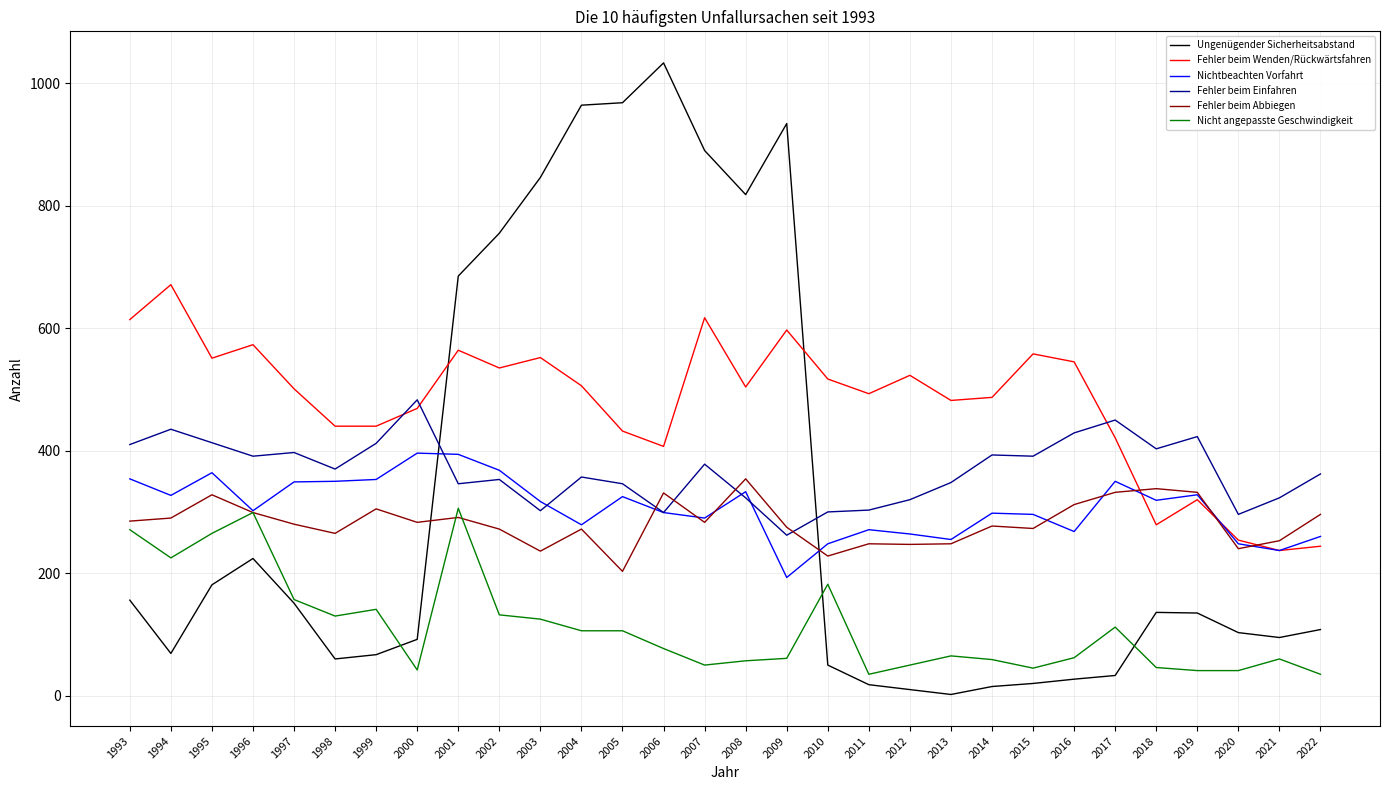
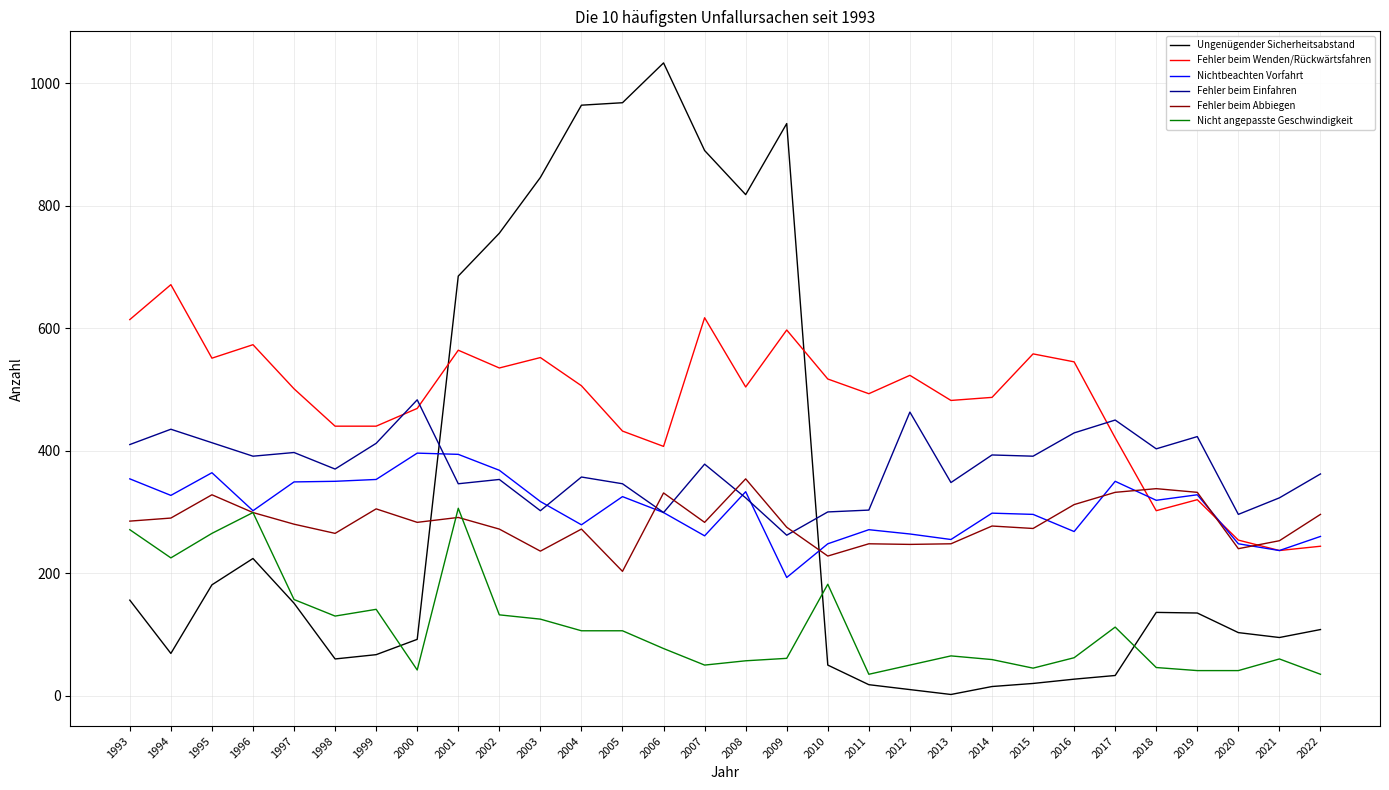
  {
    "Ungenügender Sicherheitsabstand": {
      "1993": 160,
      "1994": 70,
      "1995": 180,
      "1996": 220,
      "1997": 150,
      "1998": 60,
      "1999": 70,
      "2000": 90,
      "2001": 690,
      "2002": 760,
      "2003": 850,
      "2004": 960,
      "2005": 970,
      "2006": 1030,
      "2007": 890,
      "2008": 820,
      "2009": 930,
      "2010": 50,
      "2011": 20,
      "2012": 10,
      "2013": 0,
      "2014": 20,
      "2015": 20,
      "2016": 30,
      "2017": 30,
      "2018": 140,
      "2019": 140,
      "2020": 100,
      "2021": 100,
      "2022": 110
    },
    "Fehler beim Wenden/Rückwärtsfahren": {
      "1993": 610,
      "1994": 670,
      "1995": 550,
      "1996": 570,
      "1997": 500,
      "1998": 440,
      "1999": 440,
      "2000": 470,
      "2001": 560,
      "2002": 540,
      "2003": 550,
      "2004": 510,
      "2005": 430,
      "2006": 410,
      "2007": 620,
      "2008": 500,
      "2009": 600,
      "2010": 520,
      "2011": 490,
      "2012": 520,
      "2013": 480,
      "2014": 490,
      "2015": 560,
      "2016": 550,
      "2017": 420,
-     "2018": 280,
+     "2018": 300,
      "2019": 320,
      "2020": 250,
      "2022": 240
    },
    "Nichtbeachten Vorfahrt": {
      "1993": 350,
      "1994": 330,
      "1995": 360,
      "1997": 350,
      "1998": 350,
      "1999": 350,
      "2000": 400,
      "2001": 390,
      "2002": 370,
      "2003": 320,
      "2004": 280,
      "2005": 330,
-     "2007": 290,
+     "2007": 260,
      "2008": 330,
      "2009": 190,
      "2010": 250,
      "2011": 270,
      "2012": 260,
      "2013": 260,
      "2014": 300,
      "2015": 300,
      "2016": 270,
      "2017": 350,
      "2018": 320,
      "2020": 250,
      "2022": 260
    },
    "Fehler beim Einfahren": {
      "1993": 410,
      "1994": 440,
      "1995": 410,
      "1996": 390,
      "1997": 400,
      "1998": 370,
      "1999": 410,
      "2000": 480,
      "2001": 350,
      "2002": 350,
      "2003": 300,
      "2004": 360,
      "2005": 350,
      "2007": 380,
      "2008": 320,
      "2009": 260,
      "2010": 300,
      "2011": 300,
-     "2012": 320,
+     "2012": 460,
      "2013": 350,
      "2014": 390,
      "2015": 390,
      "2016": 430,
      "2017": 450,
      "2018": 400,
      "2019": 420,
      "2020": 300,
      "2021": 320,
      "2022": 360
    },
    "Fehler beim Abbiegen": {
      "1993": 290,
      "1994": 290,
      "1995": 330,
      "1997": 280,
      "1998": 270,
      "1999": 310,
      "2000": 280,
      "2001": 290,
      "2002": 270,
      "2003": 240,
      "2004": 270,
      "2005": 200,
      "2006": 330,
      "2007": 280,
      "2008": 350,
      "2009": 280,
      "2010": 230,
      "2011": 250,
      "2012": 250,
      "2013": 250,
      "2014": 280,
      "2015": 270,
      "2016": 310,
      "2017": 330,
      "2018": 340,
      "2020": 240,
      "2021": 250,
      "2022": 300
    },
    "Nicht angepasste Geschwindigkeit": {
      "1993": 270,
      "1994": 230,
      "1995": 270,
      "1997": 160,
      "1998": 130,
      "1999": 140,
      "2000": 40,
      "2001": 310,
      "2002": 130,
      "2003": 130,
      "2004": 110,
      "2005": 110,
      "2006": 80,
      "2007": 50,
      "2008": 60,
      "2009": 60,
      "2010": 180,
      "2011": 40,
      "2012": 50,
      "2013": 70,
      "2014": 60,
      "2015": 50,
      "2016": 60,
      "2017": 110,
      "2018": 50,
      "2019": 40,
      "2020": 40,
      "2021": 60,
      "2022": 40
    }
  }
